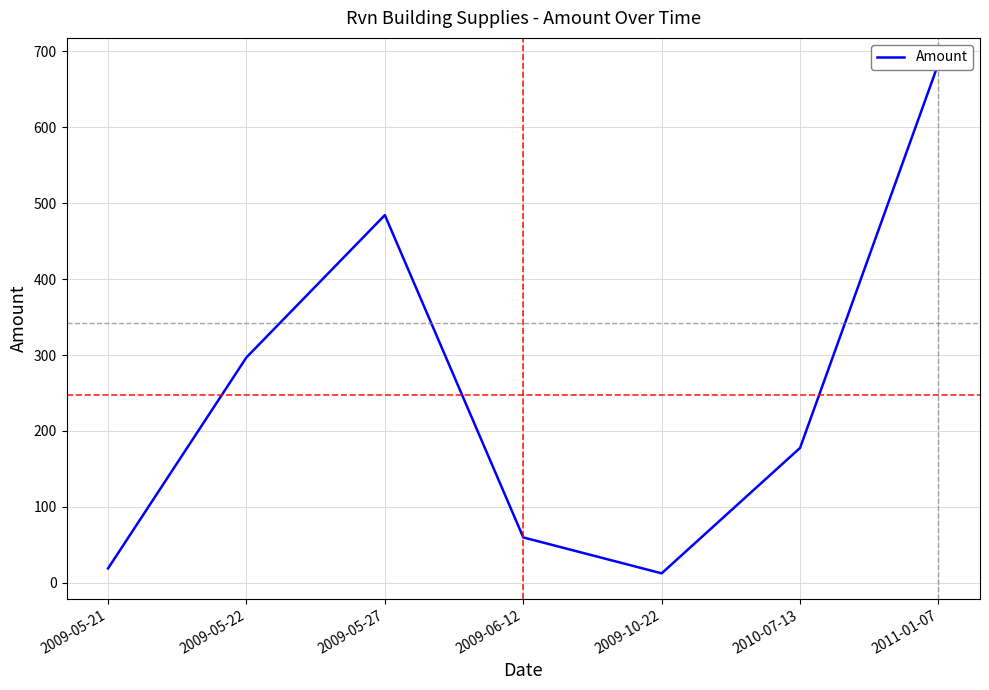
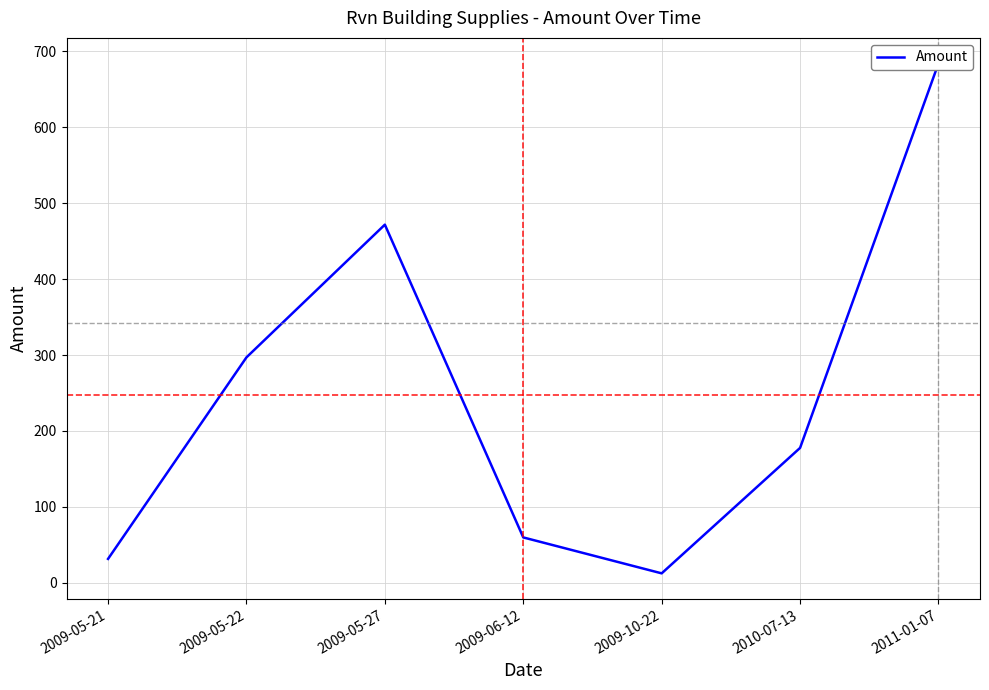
  {
-   "2009-05-21": 20,
+   "2009-05-21": 30,
    "2009-05-22": 300,
-   "2009-05-27": 480,
+   "2009-05-27": 470,
    "2009-06-12": 60,
    "2009-10-22": 10,
    "2010-07-13": 180
  }
